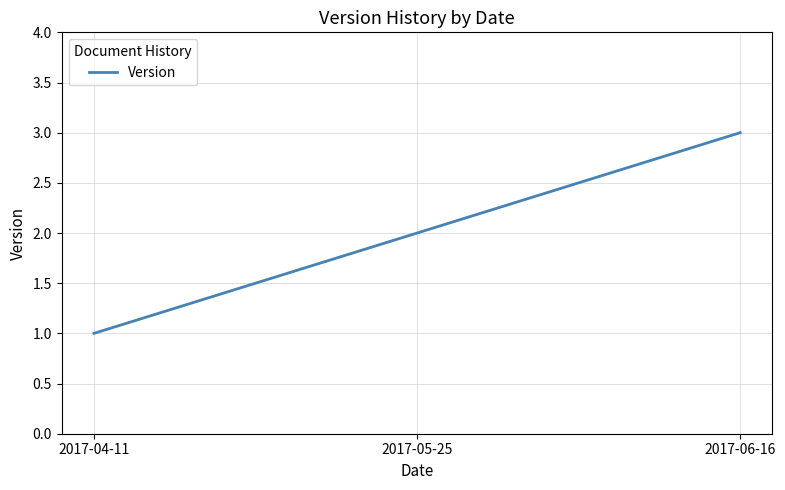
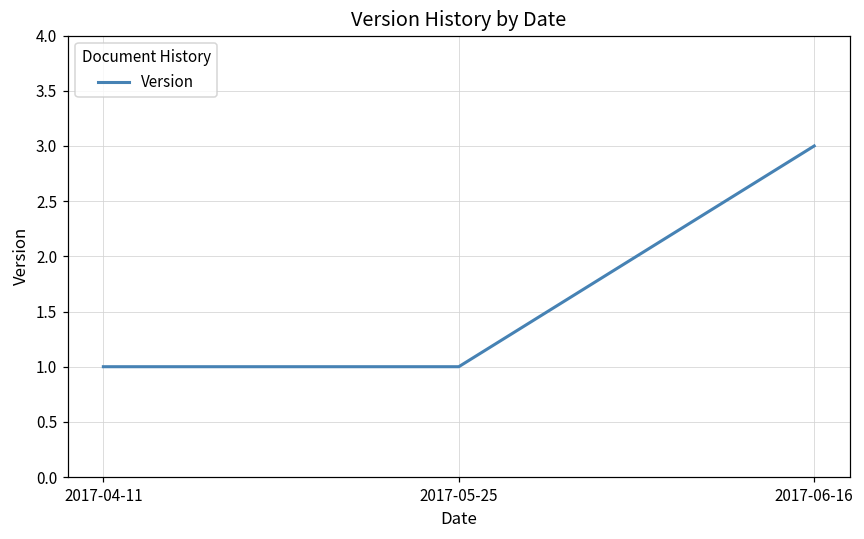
  {
    "2017-04-11": 1,
-   "2017-05-25": 2,
+   "2017-05-25": 1,
    "2017-06-16": 3
  }
